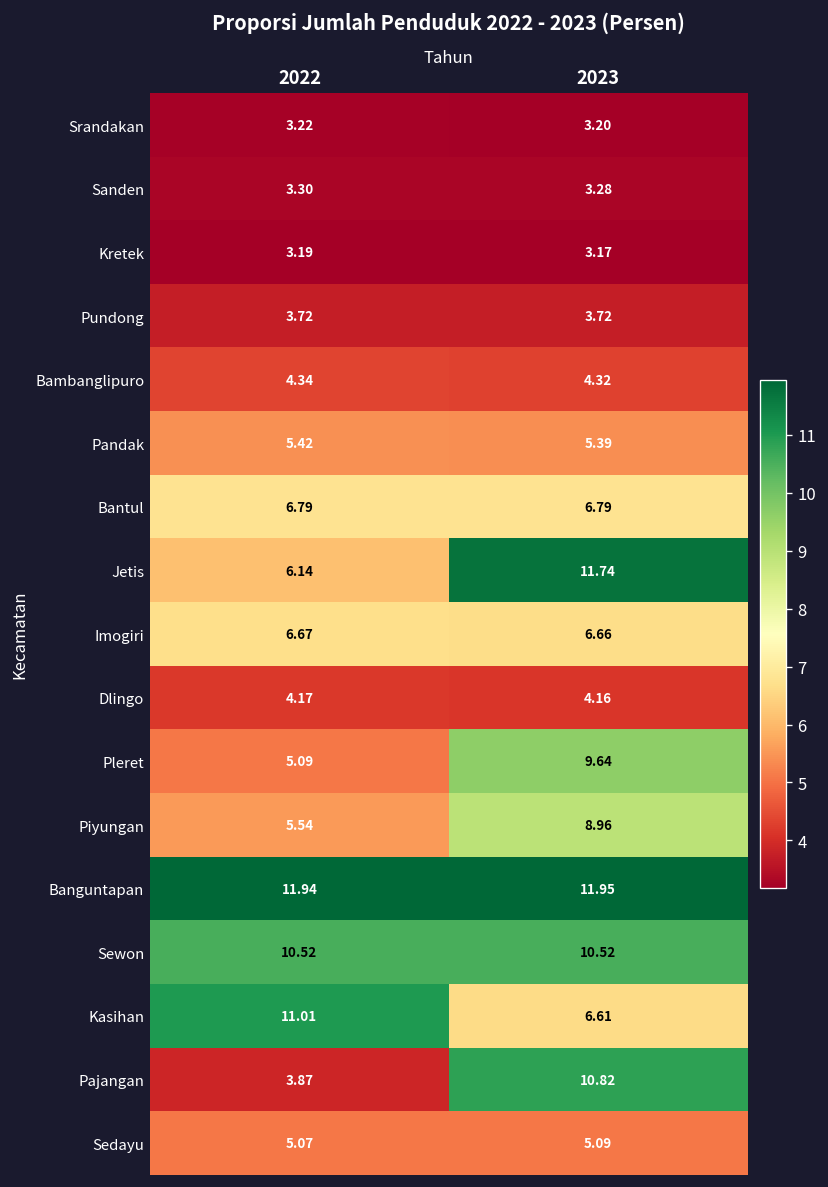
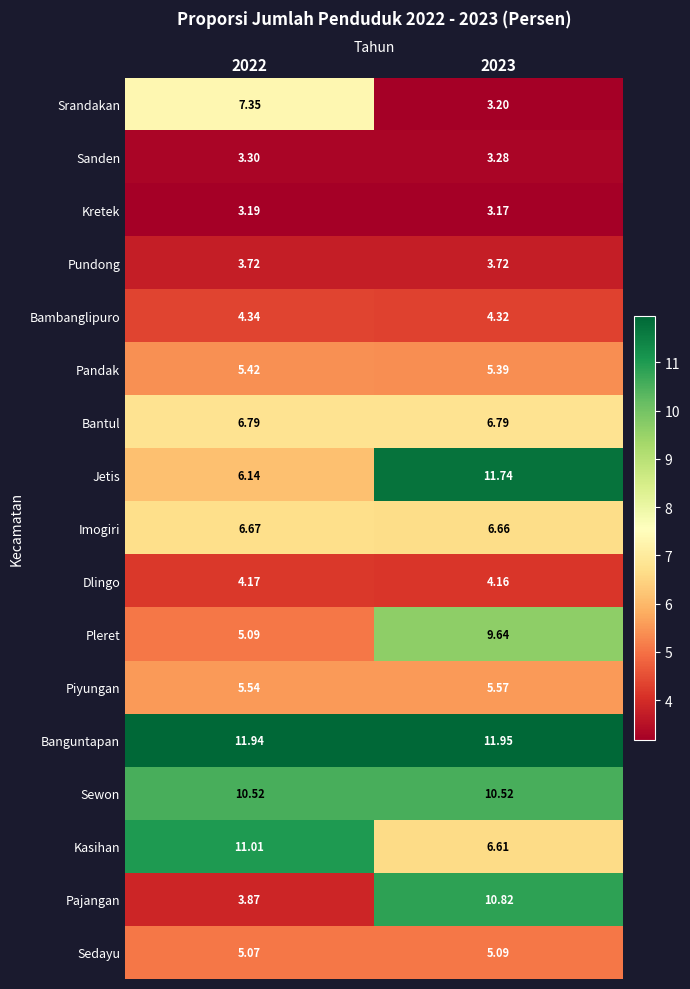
  {
    "Srandakan": {
-     "2022": 3.22,
+     "2022": 7.35,
      "2023": 3.20
    },
    "Sanden": {
      "2022": 3.30,
      "2023": 3.28
    },
    "Kretek": {
      "2022": 3.19,
      "2023": 3.17
    },
    "Pundong": {
      "2022": 3.72,
      "2023": 3.72
    },
    "Bambanglipuro": {
      "2022": 4.34,
      "2023": 4.32
    },
    "Pandak": {
      "2022": 5.42,
      "2023": 5.39
    },
    "Bantul": {
      "2022": 6.79,
      "2023": 6.79
    },
    "Jetis": {
      "2022": 6.14,
      "2023": 11.74
    },
    "Imogiri": {
      "2022": 6.67,
      "2023": 6.66
    },
    "Dlingo": {
      "2022": 4.17,
      "2023": 4.16
    },
    "Pleret": {
      "2022": 5.09,
      "2023": 9.64
    },
    "Piyungan": {
      "2022": 5.54,
-     "2023": 8.96
+     "2023": 5.57
    },
    "Banguntapan": {
      "2022": 11.94,
      "2023": 11.95
    },
    "Sewon": {
      "2022": 10.52,
      "2023": 10.52
    },
    "Kasihan": {
      "2022": 11.01,
      "2023": 6.61
    },
    "Pajangan": {
      "2022": 3.87,
      "2023": 10.82
    },
    "Sedayu": {
      "2022": 5.07,
      "2023": 5.09
    }
  }
